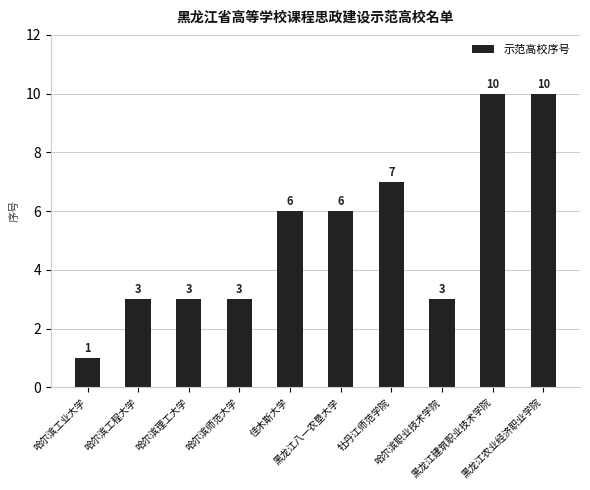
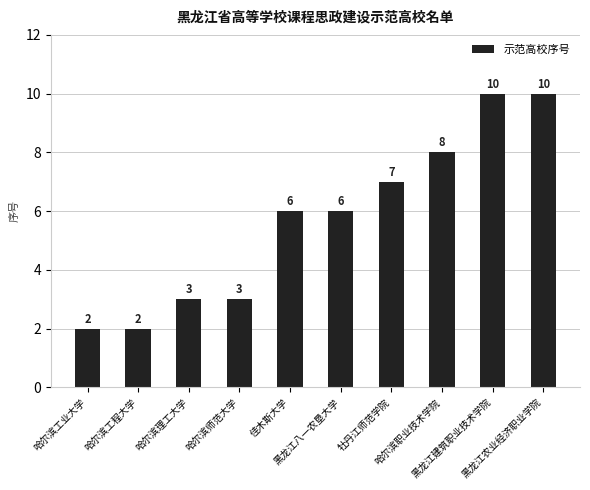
  {
-   "哈尔滨工业大学": 1,
-   "哈尔滨工程大学": 3,
+   "哈尔滨工业大学": 2,
+   "哈尔滨工程大学": 2,
    "哈尔滨理工大学": 3,
    "哈尔滨师范大学": 3,
    "佳木斯大学": 6,
    "黑龙江八一农垦大学": 6,
    "牡丹江师范学院": 7,
-   "哈尔滨职业技术学院": 3,
+   "哈尔滨职业技术学院": 8,
    "黑龙江建筑职业技术学院": 10,
    "黑龙江农业经济职业学院": 10
  }
